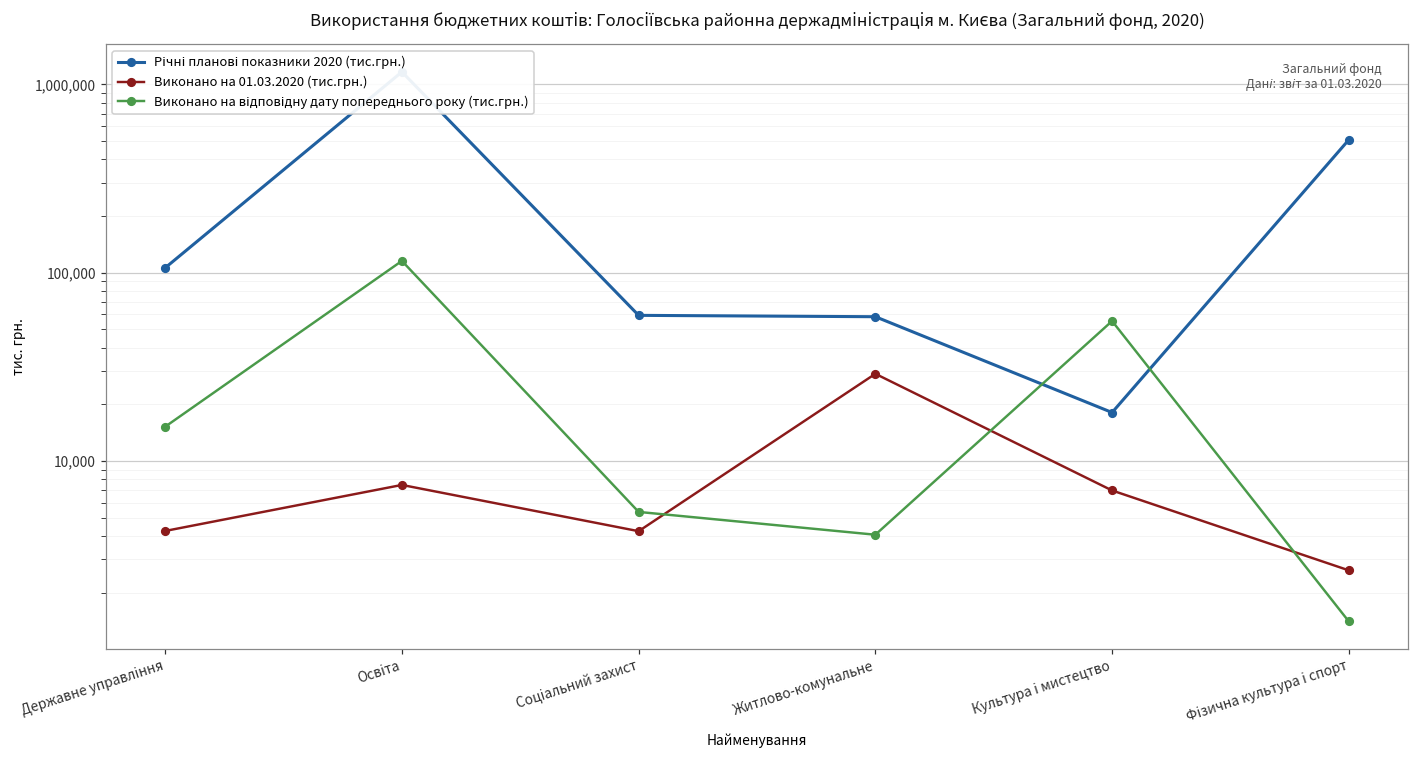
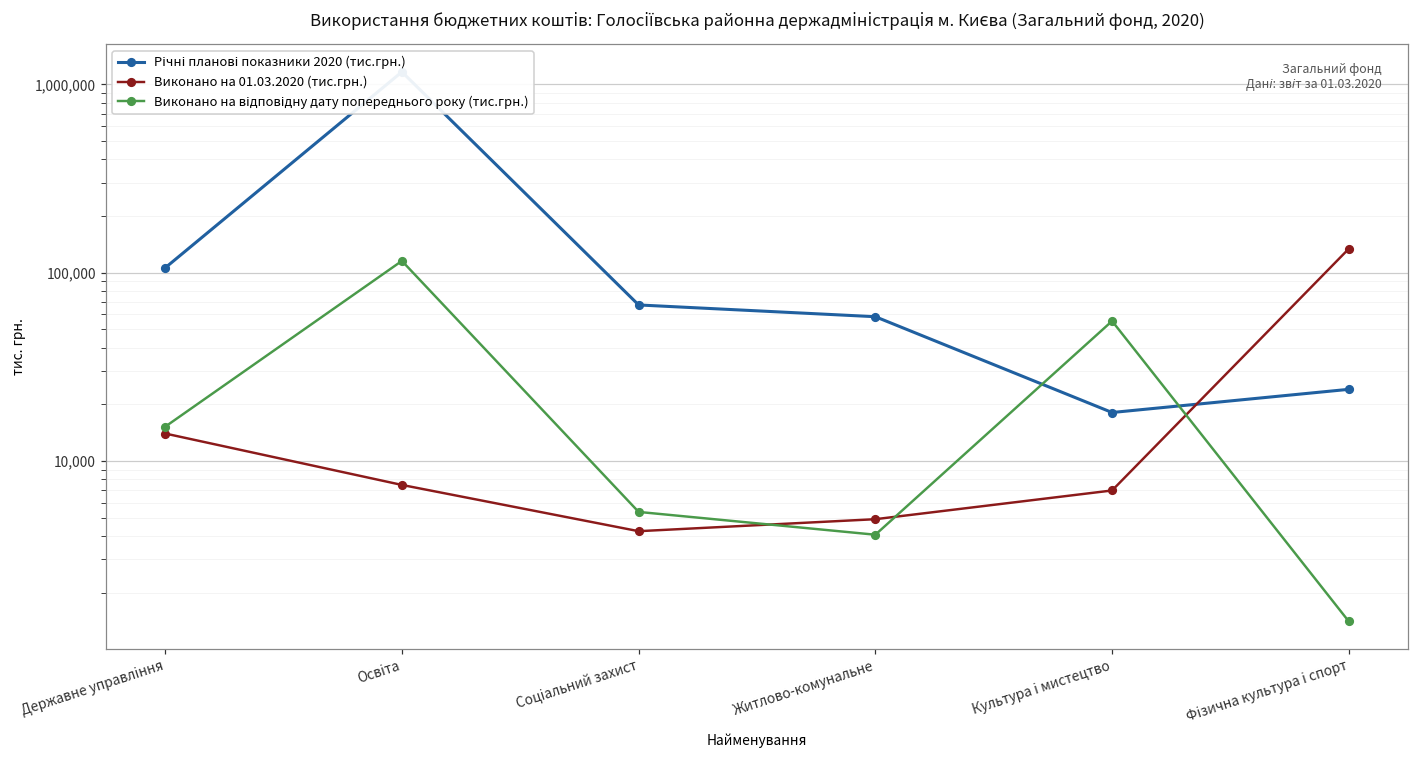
  {
    "Річні планові показники 2020 (тис.грн.)": {
      "Державне управління": "110,000",
-     "Соціальний захист": "59,000",
+     "Соціальний захист": "67,000",
      "Житлово-комунальне": "58,000",
      "Культура і мистецтво": "18,000",
-     "Фізична культура і спорт": "510,000"
+     "Фізична культура і спорт": "24,000"
    },
    "Виконано на 01.03.2020 (тис.грн.)": {
-     "Державне управління": "4,200",
+     "Державне управління": "14,000",
      "Освіта": "7,000",
      "Соціальний захист": "4,200",
-     "Житлово-комунальне": "29,000",
+     "Житлово-комунальне": "4,900",
      "Культура і мистецтво": "7,000",
-     "Фізична культура і спорт": "2,600"
+     "Фізична культура і спорт": "130,000"
    },
    "Виконано на відповідну дату попереднього року (тис.грн.)": {
      "Державне управління": "15,000",
      "Освіта": "120,000",
      "Соціальний захист": "5,400",
      "Житлово-комунальне": "4,100",
      "Культура і мистецтво": "55,000",
      "Фізична культура і спорт": "1,400"
    }
  }
